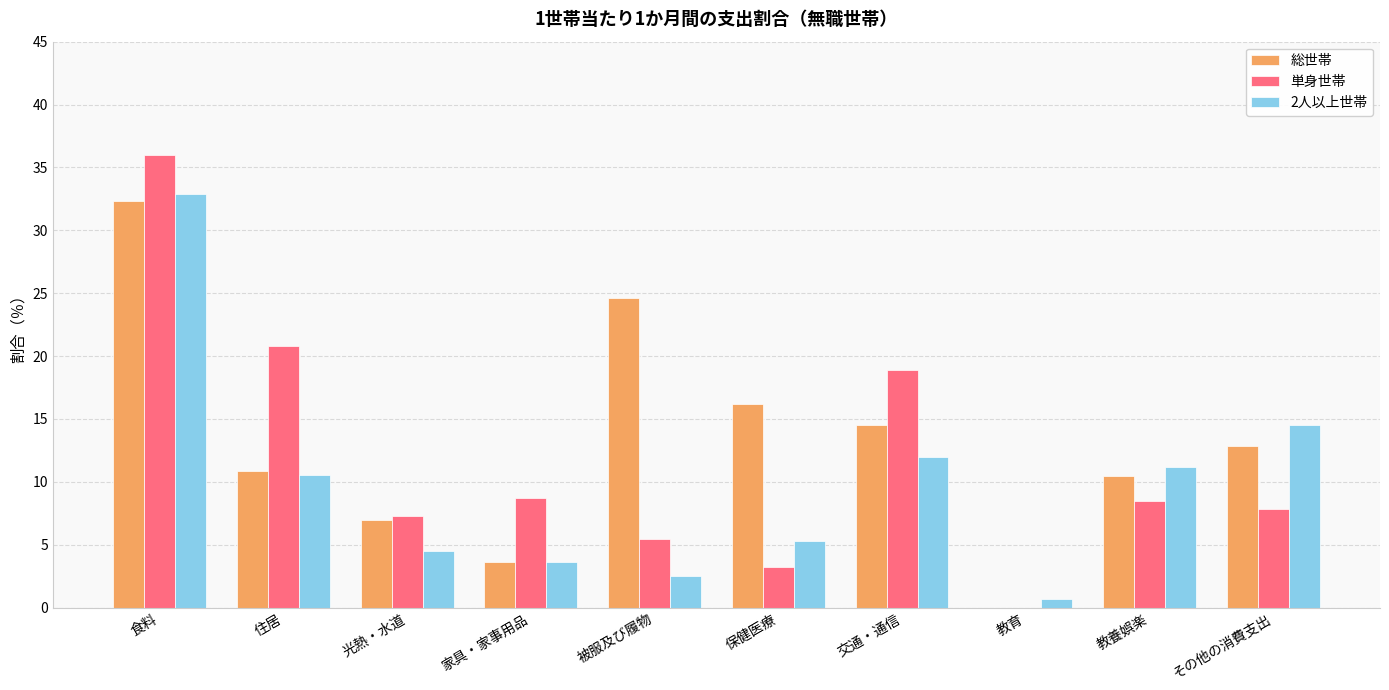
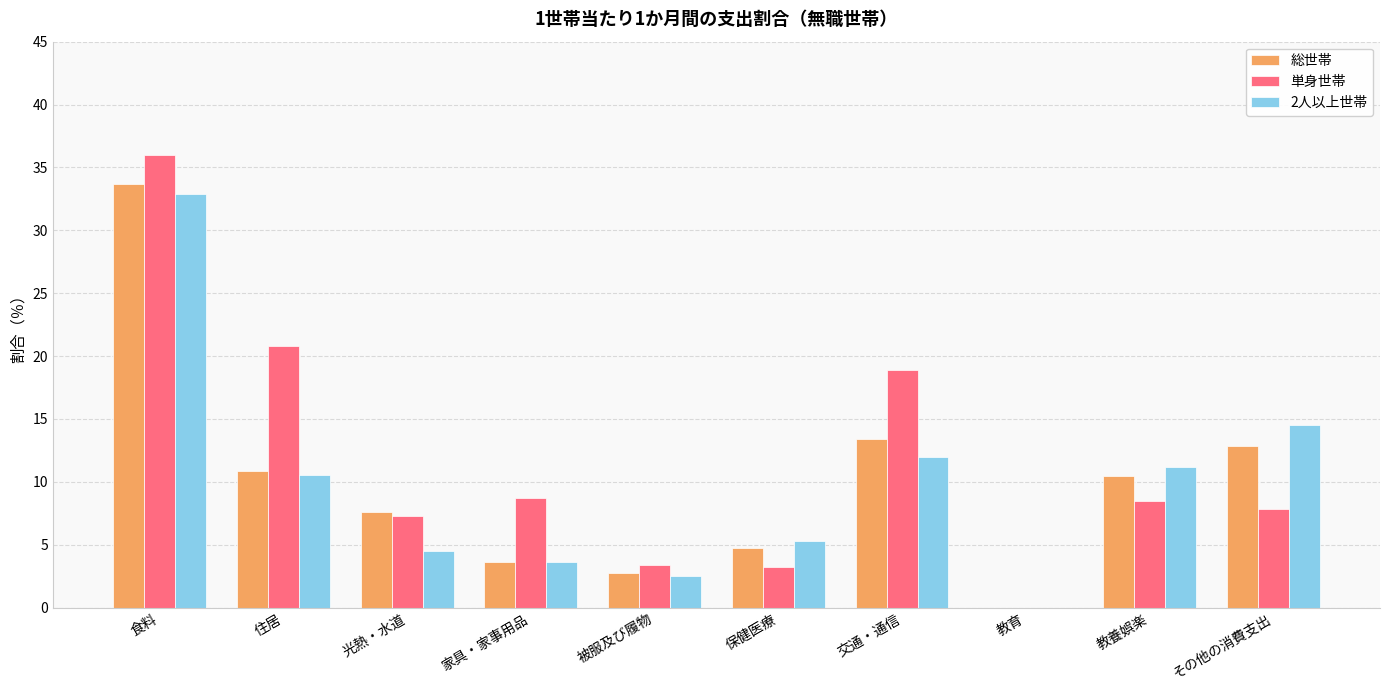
  {
    "総世帯": {
-     "食料": 32.3,
+     "食料": 33.7,
      "住居": 10.9,
-     "光熱・水道": 7.0,
+     "光熱・水道": 7.6,
      "家具・家事用品": 3.6,
-     "被服及び履物": 24.6,
-     "保健医療": 16.2,
-     "交通・通信": 14.6,
+     "被服及び履物": 2.7,
+     "保健医療": 4.8,
+     "交通・通信": 13.4,
      "教育": 0.0,
      "教養娯楽": 10.5,
      "その他の消費支出": 12.8
    },
    "単身世帯": {
      "食料": 36.0,
      "住居": 20.8,
      "光熱・水道": 7.3,
      "家具・家事用品": 8.7,
-     "被服及び履物": 5.5,
+     "被服及び履物": 3.4,
      "保健医療": 3.2,
      "交通・通信": 18.9,
      "教育": 0.0,
      "教養娯楽": 8.5,
      "その他の消費支出": 7.9
    },
    "2人以上世帯": {
      "食料": 32.9,
      "住居": 10.5,
      "光熱・水道": 4.5,
      "家具・家事用品": 3.6,
      "被服及び履物": 2.5,
      "保健医療": 5.3,
      "交通・通信": 12.0,
-     "教育": 0.7,
+     "教育": 0.0,
      "教養娯楽": 11.2,
      "その他の消費支出": 14.5
    }
  }
